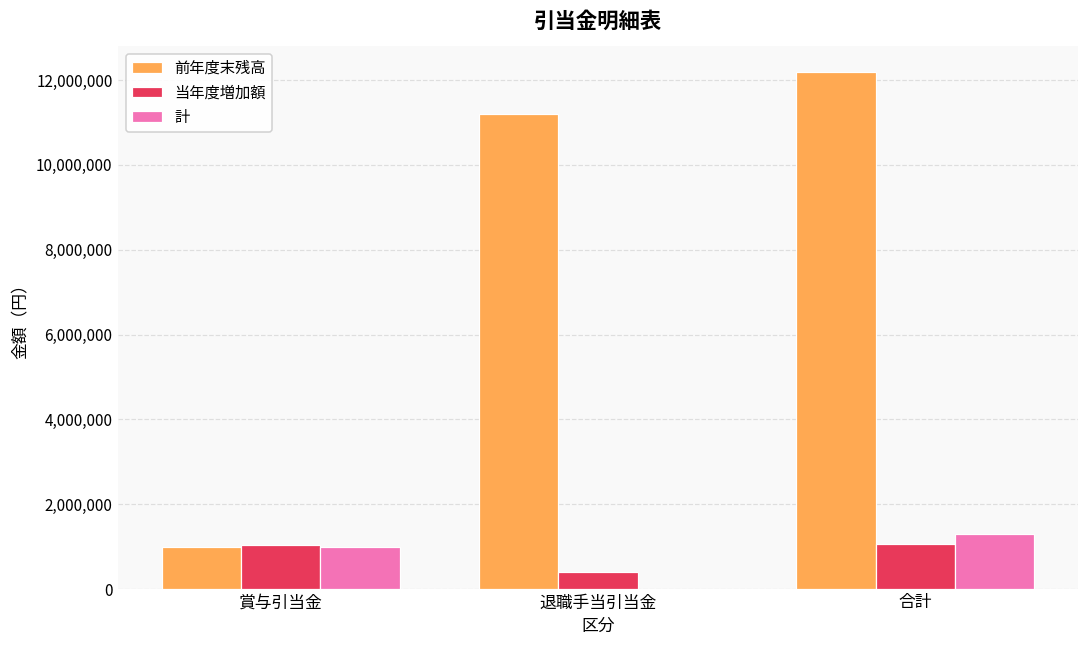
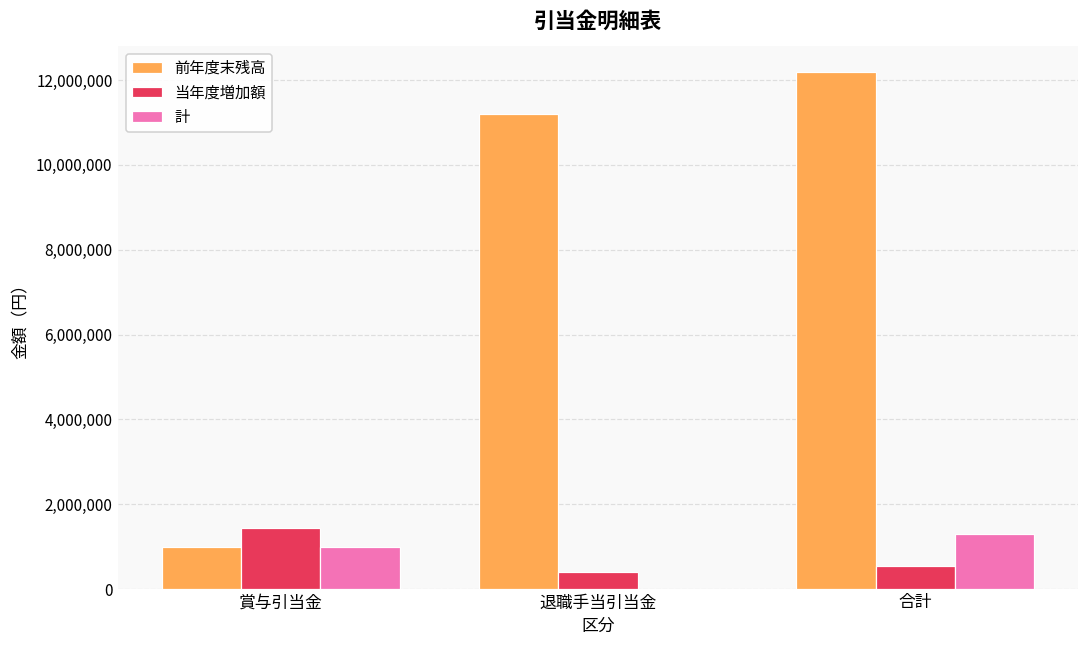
  {
    "前年度末残高": {
      "賞与引当金": "1,000,000",
      "退職手当引当金": "11,200,000",
      "合計": "12,200,000"
    },
    "当年度増加額": {
-     "賞与引当金": "1,000,000",
+     "賞与引当金": "1,400,000",
      "退職手当引当金": "400,000",
-     "合計": "1,100,000"
+     "合計": "600,000"
    },
    "計": {
      "賞与引当金": "1,000,000",
      "退職手当引当金": "0",
      "合計": "1,300,000"
    }
  }
